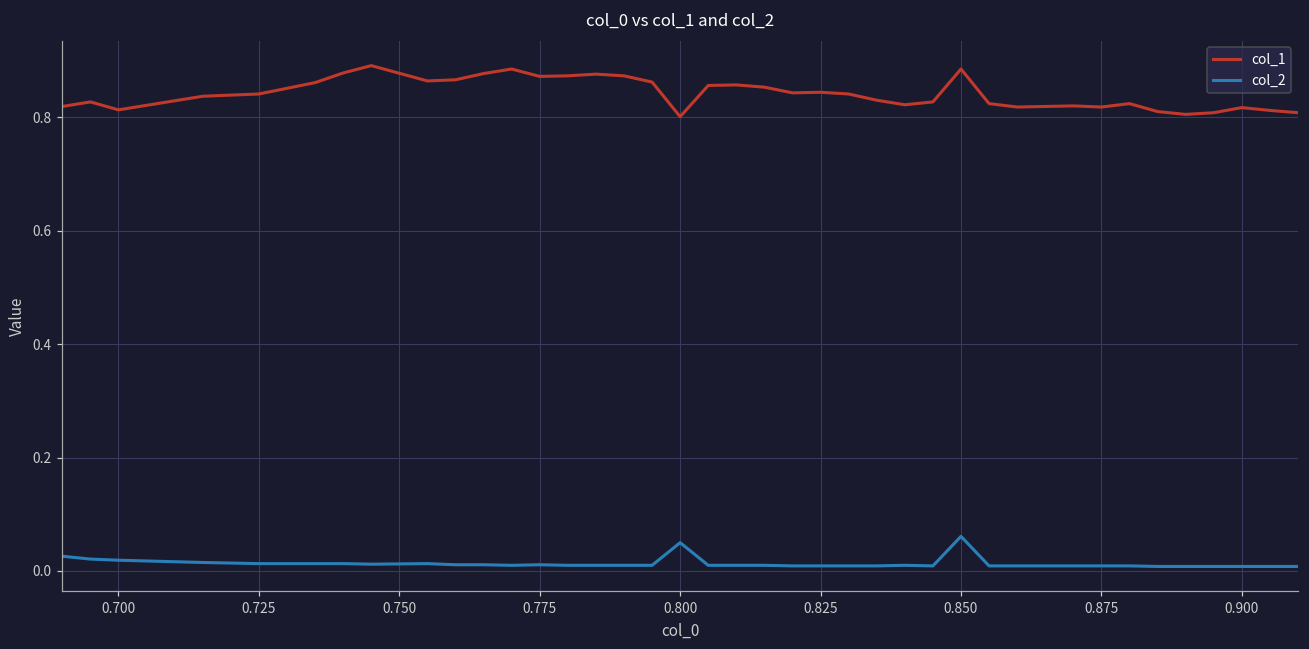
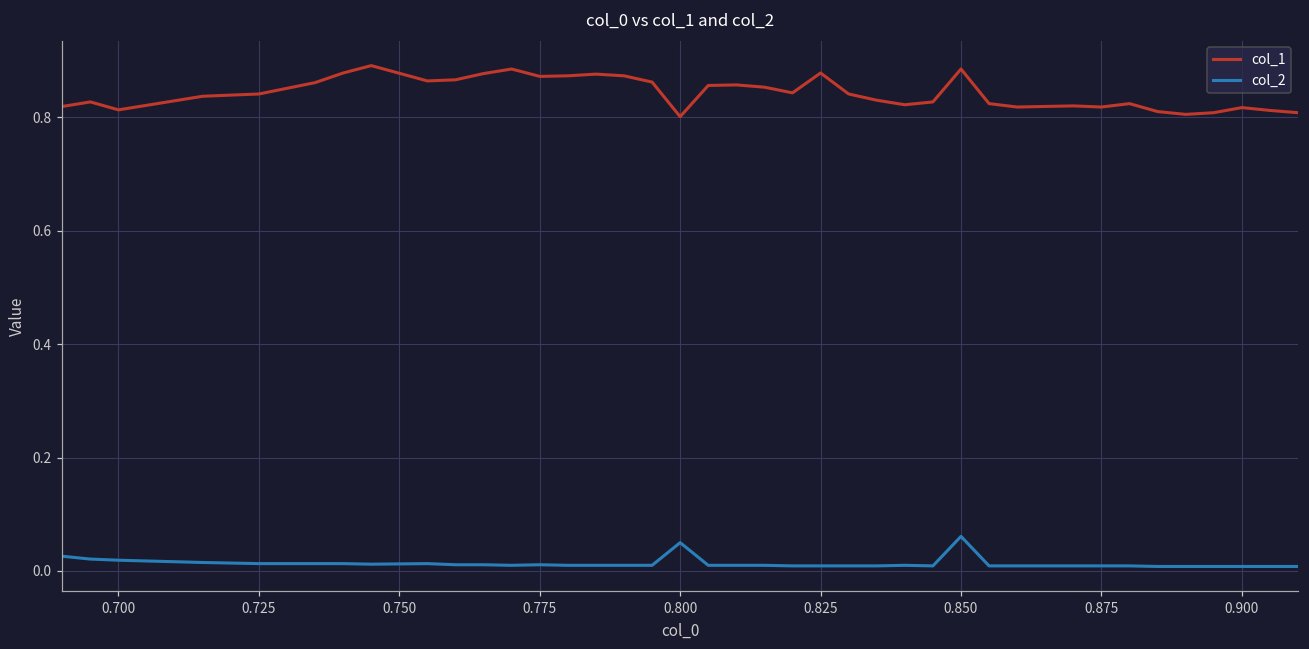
  {
    "col_1": {
      "0.700": 0.81,
      "0.725": 0.84,
      "0.775": 0.87,
      "0.800": 0.80,
-     "0.825": 0.84,
+     "0.825": 0.88,
      "0.850": 0.89,
      "0.875": 0.82,
      "0.900": 0.82
    },
    "col_2": {
      "0.700": 0.02,
      "0.725": 0.01,
      "0.775": 0.01,
      "0.800": 0.05,
      "0.825": 0.01,
      "0.850": 0.06,
      "0.875": 0.01,
      "0.900": 0.01
    }
  }
